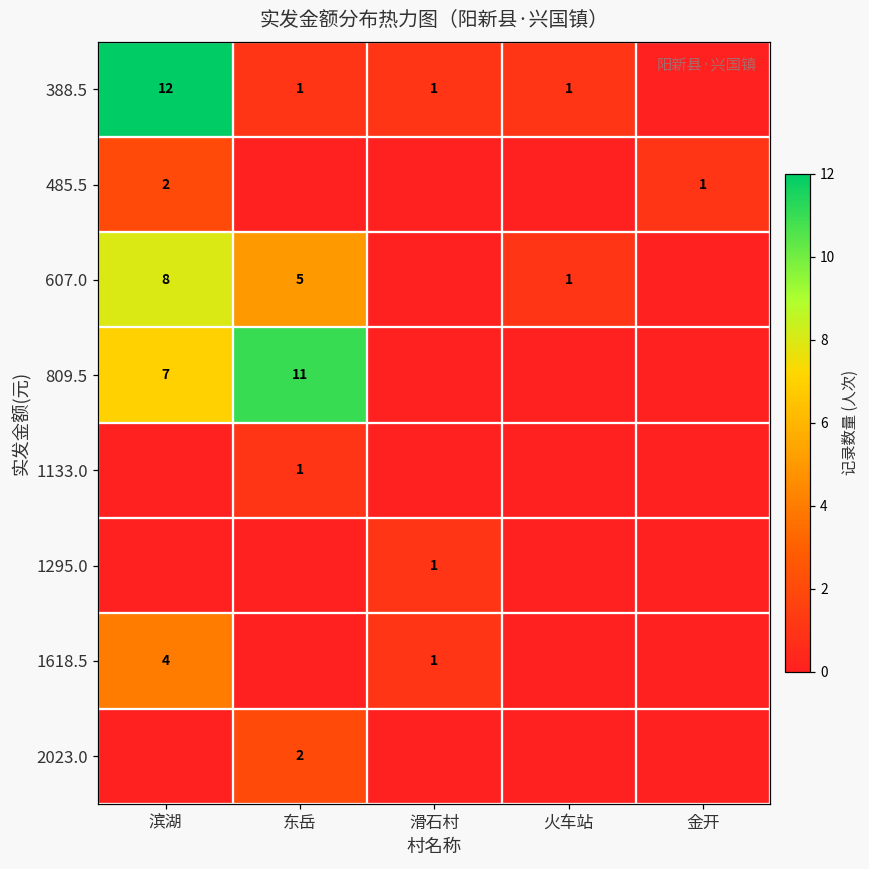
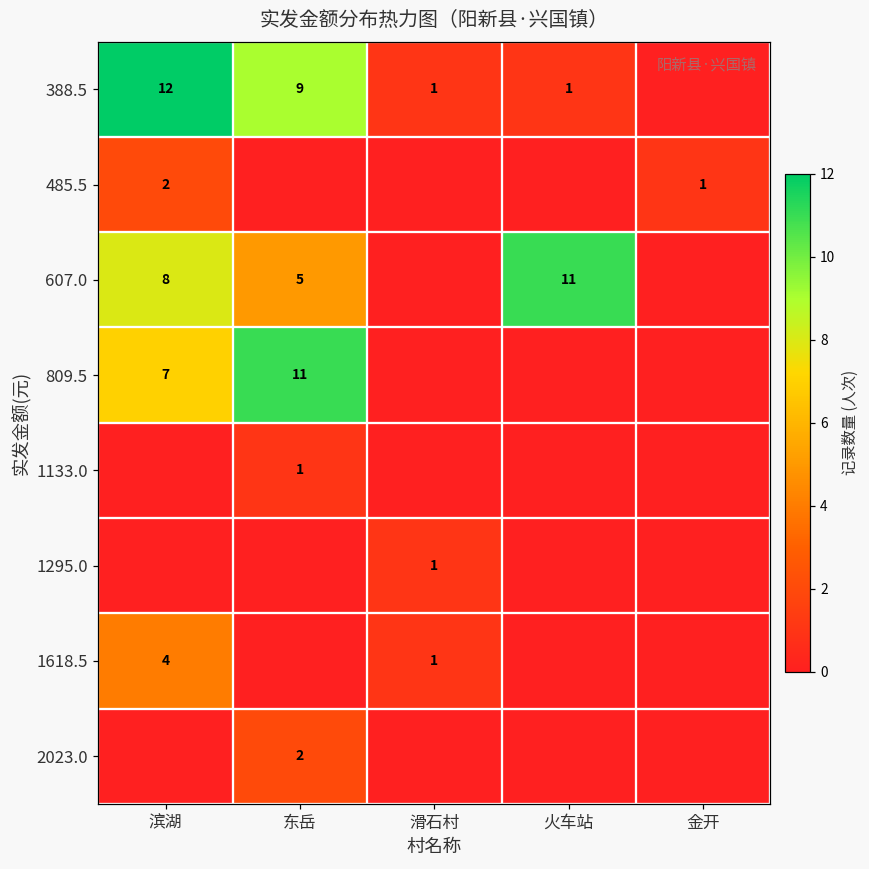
  {
    "388.5": {
      "滨湖": 12,
-     "东岳": 1,
+     "东岳": 9,
      "滑石村": 1,
      "火车站": 1
    },
    "485.5": {
      "滨湖": 2,
      "金开": 1
    },
    "607.0": {
      "滨湖": 8,
      "东岳": 5,
-     "火车站": 1
+     "火车站": 11
    },
    "809.5": {
      "滨湖": 7,
      "东岳": 11
    },
    "1133.0": {
      "东岳": 1
    },
    "1295.0": {
      "滑石村": 1
    },
    "1618.5": {
      "滨湖": 4,
      "滑石村": 1
    },
    "2023.0": {
      "东岳": 2
    }
  }
